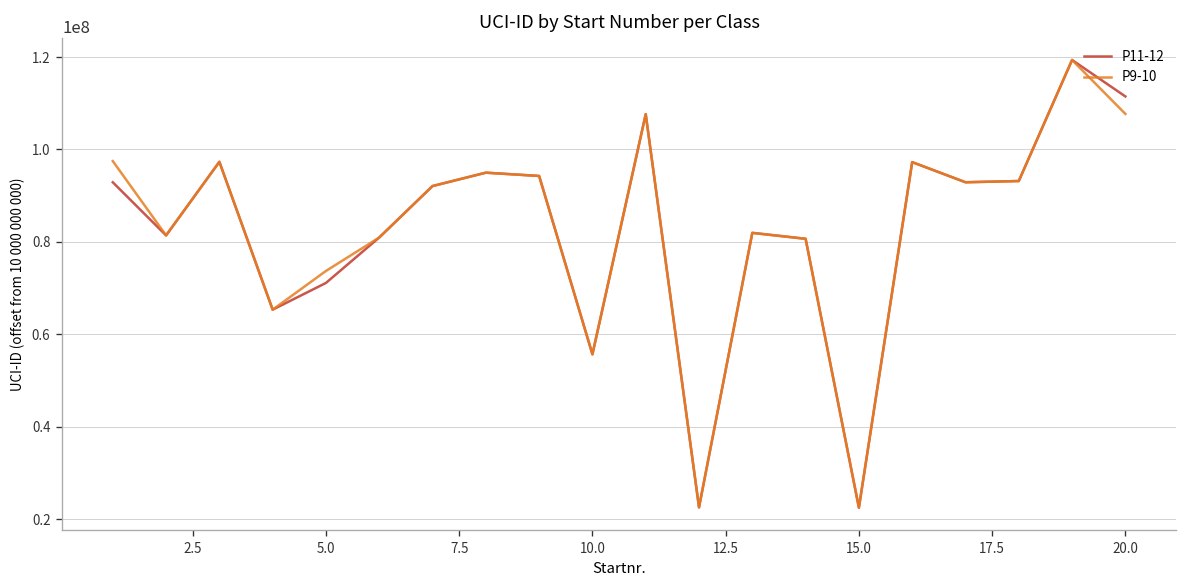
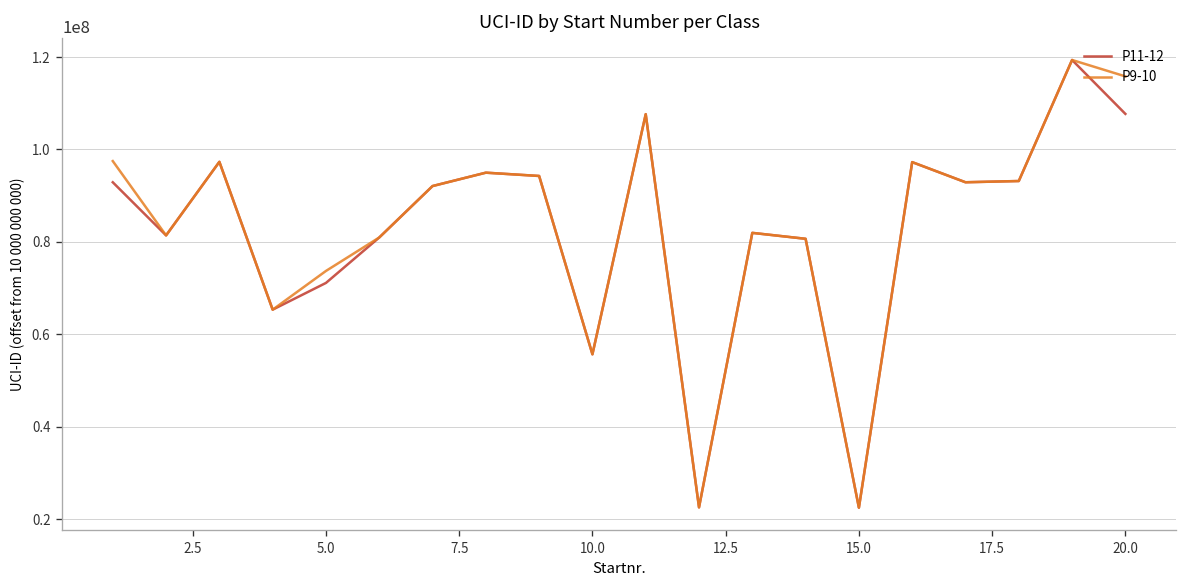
  {
    "P11-12": {
      "5.0": 71000000,
-     "20.0": 111000000
+     "20.0": 108000000
    },
    "P9-10": {
      "5.0": 74000000,
-     "20.0": 108000000
+     "20.0": 116000000
    }
  }
